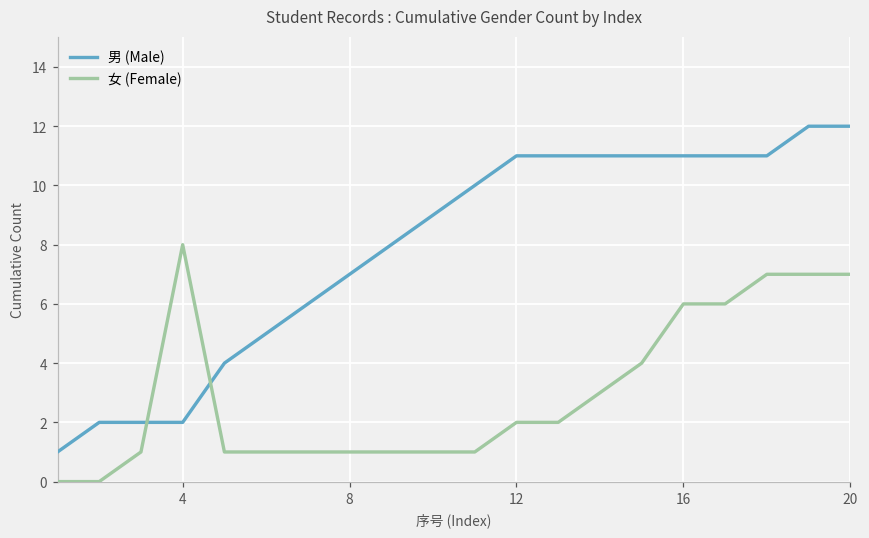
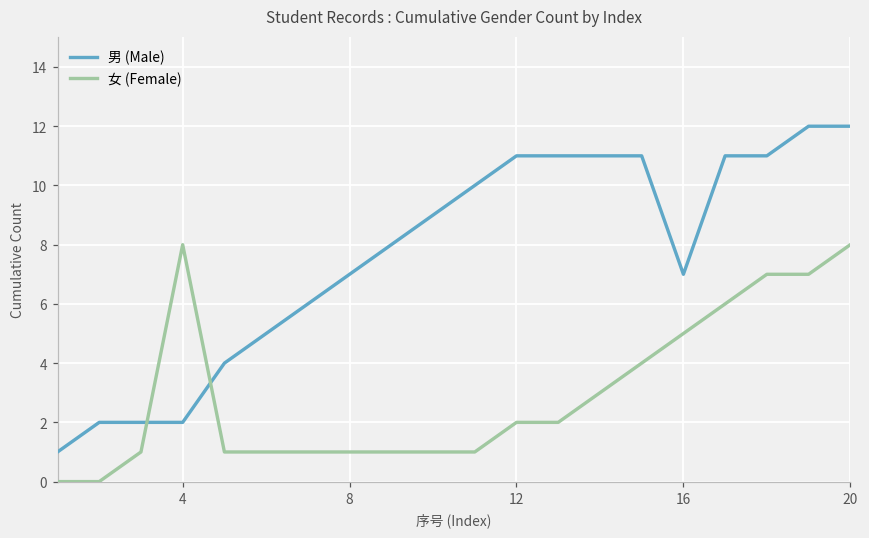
  {
    "男 (Male)": {
      "4": 2,
      "8": 7,
      "12": 11,
-     "16": 11,
+     "16": 7,
      "20": 12
    },
    "女 (Female)": {
      "4": 8,
      "8": 1,
      "12": 2,
-     "16": 6,
-     "20": 7
+     "16": 5,
+     "20": 8
    }
  }
